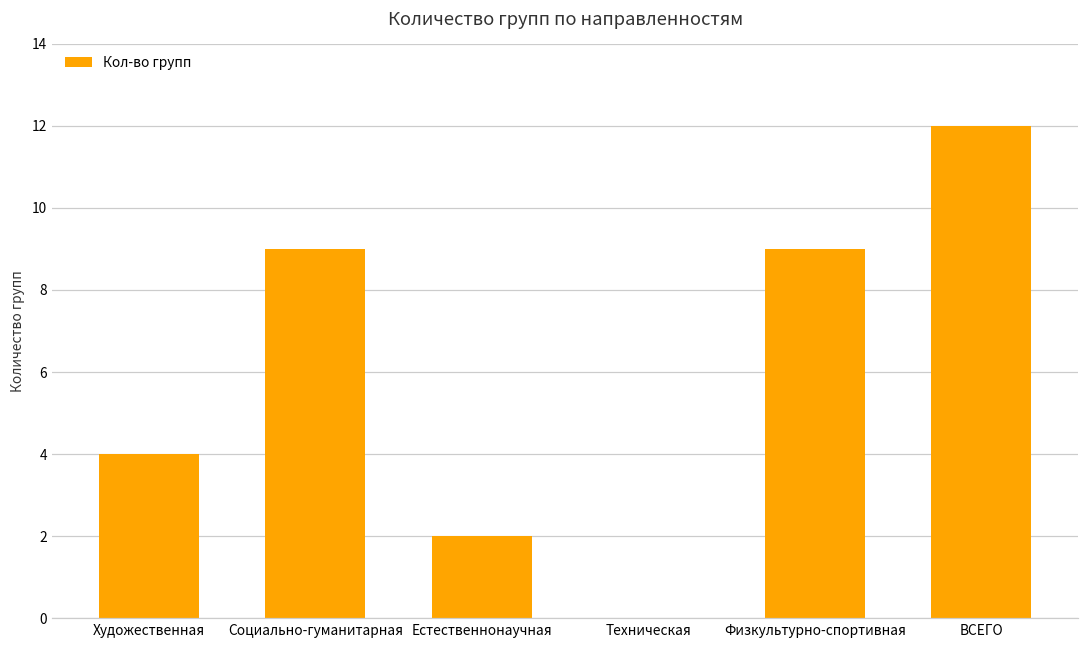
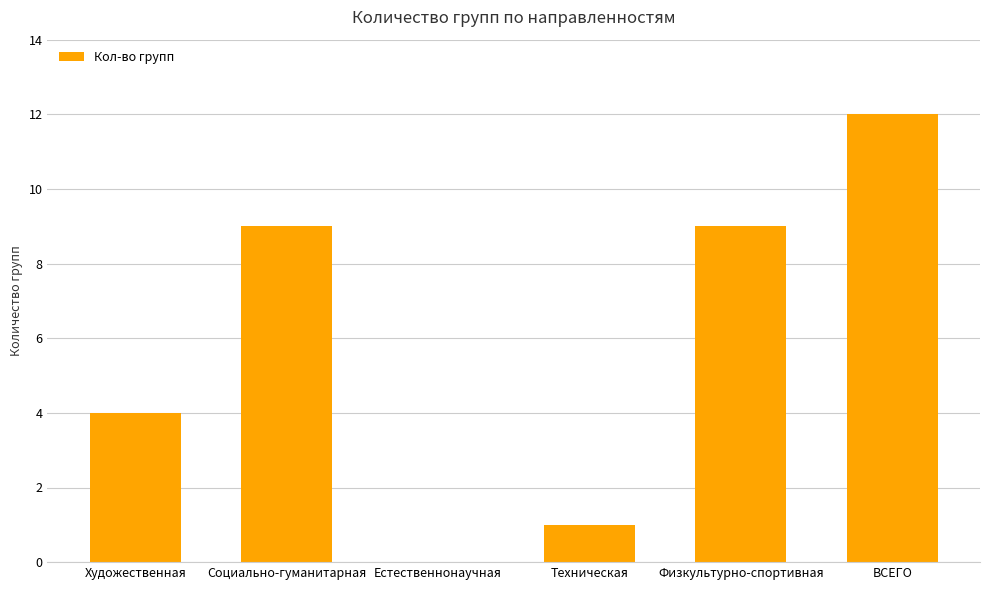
  {
    "Художественная": 4,
    "Социально-гуманитарная": 9,
-   "Естественнонаучная": 2,
-   "Техническая": 0,
+   "Естественнонаучная": 0,
+   "Техническая": 1,
    "Физкультурно-спортивная": 9,
    "ВСЕГО": 12
  }
